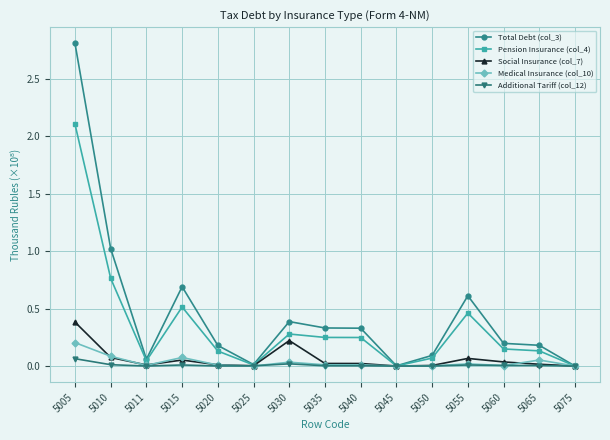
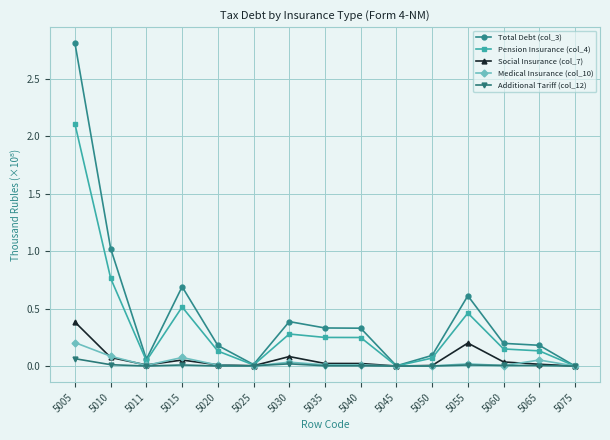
  {
    "Social Insurance (col_7)": {
      "5005": 0.38,
-     "5030": 0.22,
-     "5055": 0.07,
+     "5030": 0.08,
+     "5055": 0.20,
      "5060": 0.04
    }
  }
